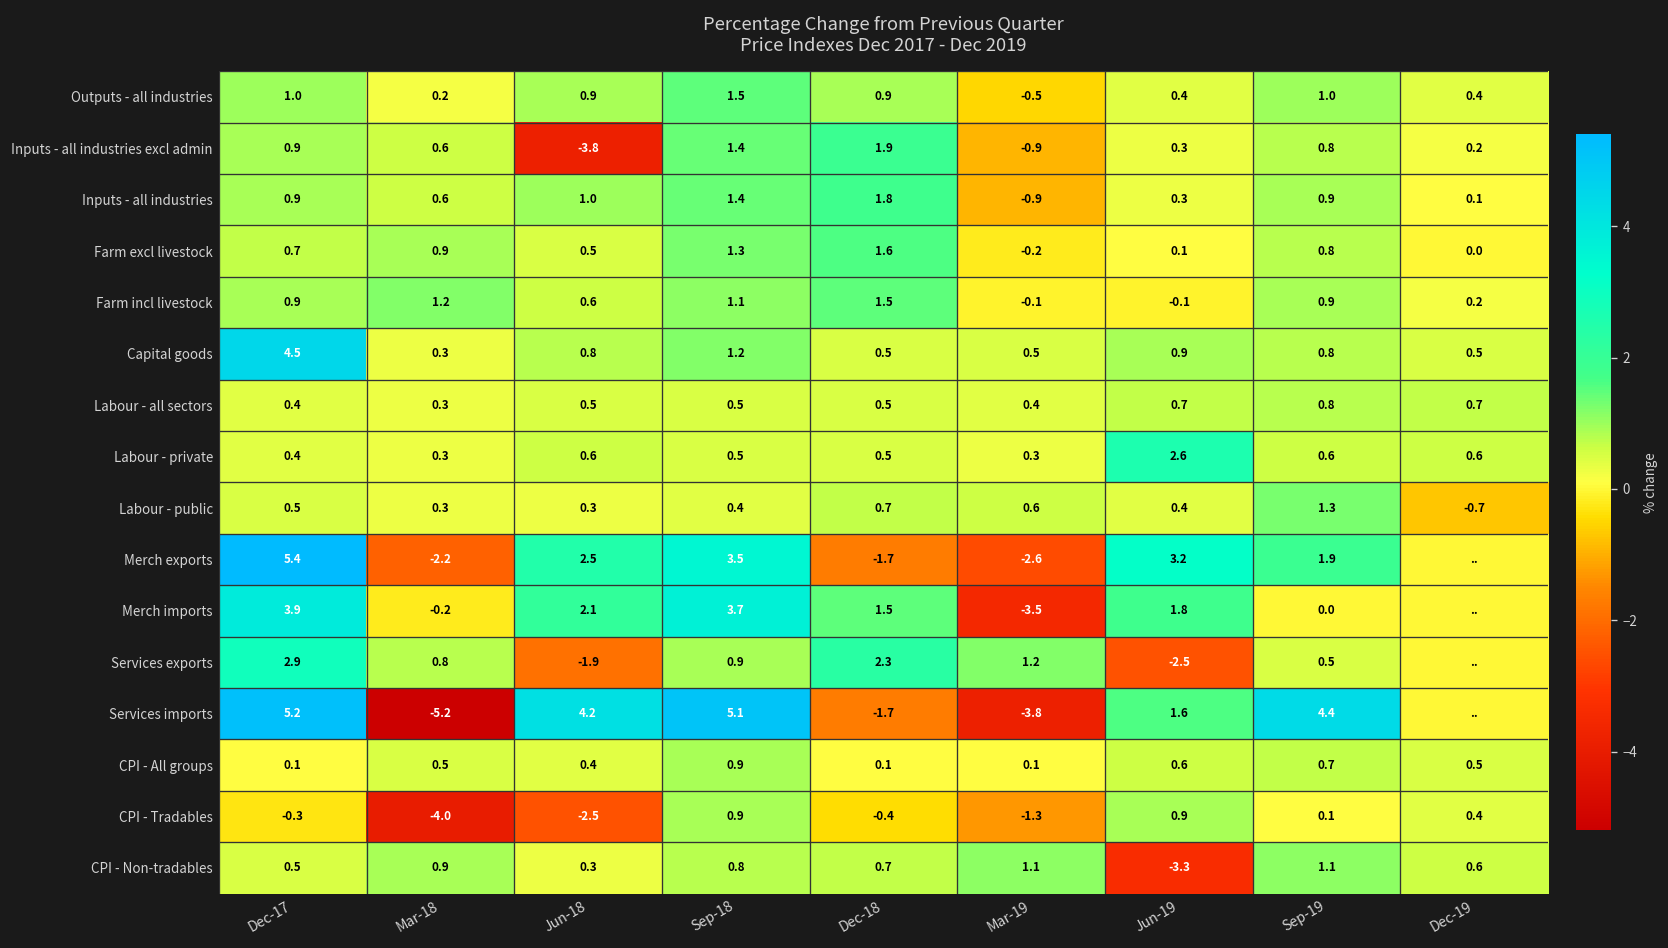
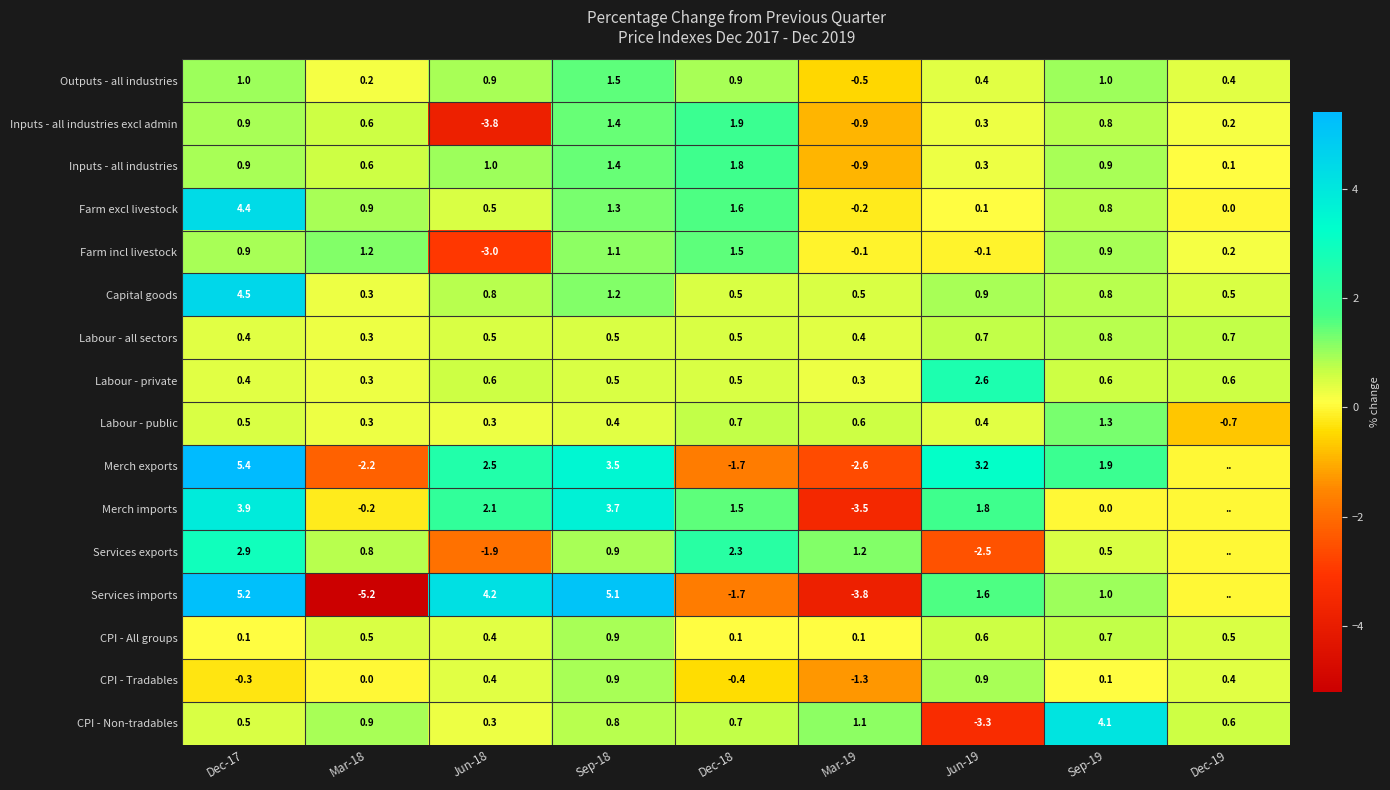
  {
    "Outputs - all industries": {
      "Dec-17": 1.0,
      "Mar-18": 0.2,
      "Jun-18": 0.9,
      "Sep-18": 1.5,
      "Dec-18": 0.9,
      "Mar-19": -0.5,
      "Jun-19": 0.4,
      "Sep-19": 1.0,
      "Dec-19": 0.4
    },
    "Inputs - all industries excl admin": {
      "Dec-17": 0.9,
      "Mar-18": 0.6,
      "Jun-18": -3.8,
      "Sep-18": 1.4,
      "Dec-18": 1.9,
      "Mar-19": -0.9,
      "Jun-19": 0.3,
      "Sep-19": 0.8,
      "Dec-19": 0.2
    },
    "Inputs - all industries": {
      "Dec-17": 0.9,
      "Mar-18": 0.6,
      "Jun-18": 1.0,
      "Sep-18": 1.4,
      "Dec-18": 1.8,
      "Mar-19": -0.9,
      "Jun-19": 0.3,
      "Sep-19": 0.9,
      "Dec-19": 0.1
    },
    "Farm excl livestock": {
-     "Dec-17": 0.7,
+     "Dec-17": 4.4,
      "Mar-18": 0.9,
      "Jun-18": 0.5,
      "Sep-18": 1.3,
      "Dec-18": 1.6,
      "Mar-19": -0.2,
      "Jun-19": 0.1,
      "Sep-19": 0.8,
      "Dec-19": 0.0
    },
    "Farm incl livestock": {
      "Dec-17": 0.9,
      "Mar-18": 1.2,
-     "Jun-18": 0.6,
+     "Jun-18": -3.0,
      "Sep-18": 1.1,
      "Dec-18": 1.5,
      "Mar-19": -0.1,
      "Jun-19": -0.1,
      "Sep-19": 0.9,
      "Dec-19": 0.2
    },
    "Capital goods": {
      "Dec-17": 4.5,
      "Mar-18": 0.3,
      "Jun-18": 0.8,
      "Sep-18": 1.2,
      "Dec-18": 0.5,
      "Mar-19": 0.5,
      "Jun-19": 0.9,
      "Sep-19": 0.8,
      "Dec-19": 0.5
    },
    "Labour - all sectors": {
      "Dec-17": 0.4,
      "Mar-18": 0.3,
      "Jun-18": 0.5,
      "Sep-18": 0.5,
      "Dec-18": 0.5,
      "Mar-19": 0.4,
      "Jun-19": 0.7,
      "Sep-19": 0.8,
      "Dec-19": 0.7
    },
    "Labour - private": {
      "Dec-17": 0.4,
      "Mar-18": 0.3,
      "Jun-18": 0.6,
      "Sep-18": 0.5,
      "Dec-18": 0.5,
      "Mar-19": 0.3,
      "Jun-19": 2.6,
      "Sep-19": 0.6,
      "Dec-19": 0.6
    },
    "Labour - public": {
      "Dec-17": 0.5,
      "Mar-18": 0.3,
      "Jun-18": 0.3,
      "Sep-18": 0.4,
      "Dec-18": 0.7,
      "Mar-19": 0.6,
      "Jun-19": 0.4,
      "Sep-19": 1.3,
      "Dec-19": -0.7
    },
    "Merch exports": {
      "Dec-17": 5.4,
      "Mar-18": -2.2,
      "Jun-18": 2.5,
      "Sep-18": 3.5,
      "Dec-18": -1.7,
      "Mar-19": -2.6,
      "Jun-19": 3.2,
      "Sep-19": 1.9
    },
    "Merch imports": {
      "Dec-17": 3.9,
      "Mar-18": -0.2,
      "Jun-18": 2.1,
      "Sep-18": 3.7,
      "Dec-18": 1.5,
      "Mar-19": -3.5,
      "Jun-19": 1.8,
      "Sep-19": 0.0
    },
    "Services exports": {
      "Dec-17": 2.9,
      "Mar-18": 0.8,
      "Jun-18": -1.9,
      "Sep-18": 0.9,
      "Dec-18": 2.3,
      "Mar-19": 1.2,
      "Jun-19": -2.5,
      "Sep-19": 0.5
    },
    "Services imports": {
      "Dec-17": 5.2,
      "Mar-18": -5.2,
      "Jun-18": 4.2,
      "Sep-18": 5.1,
      "Dec-18": -1.7,
      "Mar-19": -3.8,
      "Jun-19": 1.6,
-     "Sep-19": 4.4
+     "Sep-19": 1.0
    },
    "CPI - All groups": {
      "Dec-17": 0.1,
      "Mar-18": 0.5,
      "Jun-18": 0.4,
      "Sep-18": 0.9,
      "Dec-18": 0.1,
      "Mar-19": 0.1,
      "Jun-19": 0.6,
      "Sep-19": 0.7,
      "Dec-19": 0.5
    },
    "CPI - Tradables": {
      "Dec-17": -0.3,
-     "Mar-18": -4.0,
-     "Jun-18": -2.5,
+     "Mar-18": 0.0,
+     "Jun-18": 0.4,
      "Sep-18": 0.9,
      "Dec-18": -0.4,
      "Mar-19": -1.3,
      "Jun-19": 0.9,
      "Sep-19": 0.1,
      "Dec-19": 0.4
    },
    "CPI - Non-tradables": {
      "Dec-17": 0.5,
      "Mar-18": 0.9,
      "Jun-18": 0.3,
      "Sep-18": 0.8,
      "Dec-18": 0.7,
      "Mar-19": 1.1,
      "Jun-19": -3.3,
-     "Sep-19": 1.1,
+     "Sep-19": 4.1,
      "Dec-19": 0.6
    }
  }
